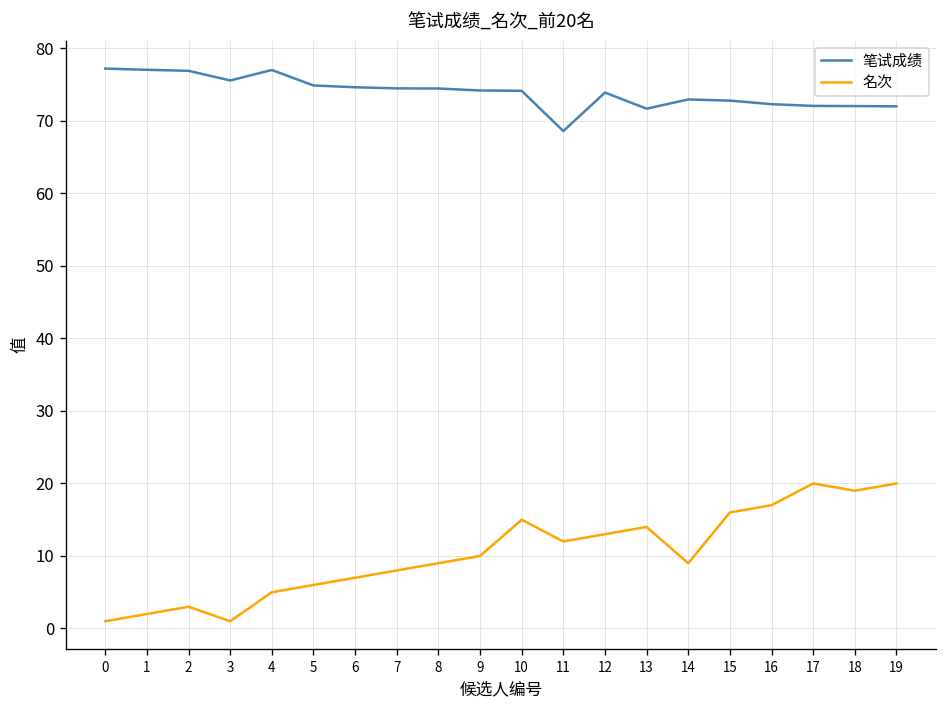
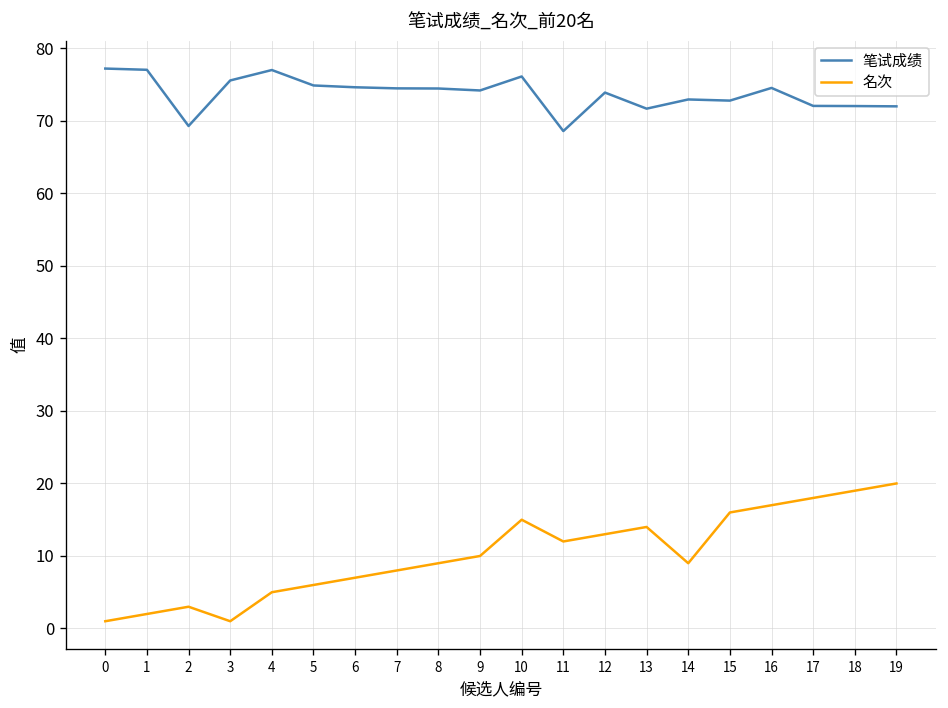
  {
    "笔试成绩": {
      "0": 77,
      "1": 77,
-     "2": 77,
+     "2": 69,
      "3": 76,
      "4": 77,
      "5": 75,
      "6": 75,
      "7": 74,
      "8": 74,
      "9": 74,
-     "10": 74,
+     "10": 76,
      "11": 69,
      "12": 74,
      "13": 72,
      "14": 73,
      "15": 73,
-     "16": 72,
+     "16": 75,
      "17": 72,
      "18": 72,
      "19": 72
    },
    "名次": {
      "0": 1,
      "1": 2,
      "2": 3,
      "3": 1,
      "4": 5,
      "5": 6,
      "6": 7,
      "7": 8,
      "8": 9,
      "9": 10,
      "10": 15,
      "11": 12,
      "12": 13,
      "13": 14,
      "14": 9,
      "15": 16,
      "16": 17,
-     "17": 20,
+     "17": 18,
      "18": 19,
      "19": 20
    }
  }
